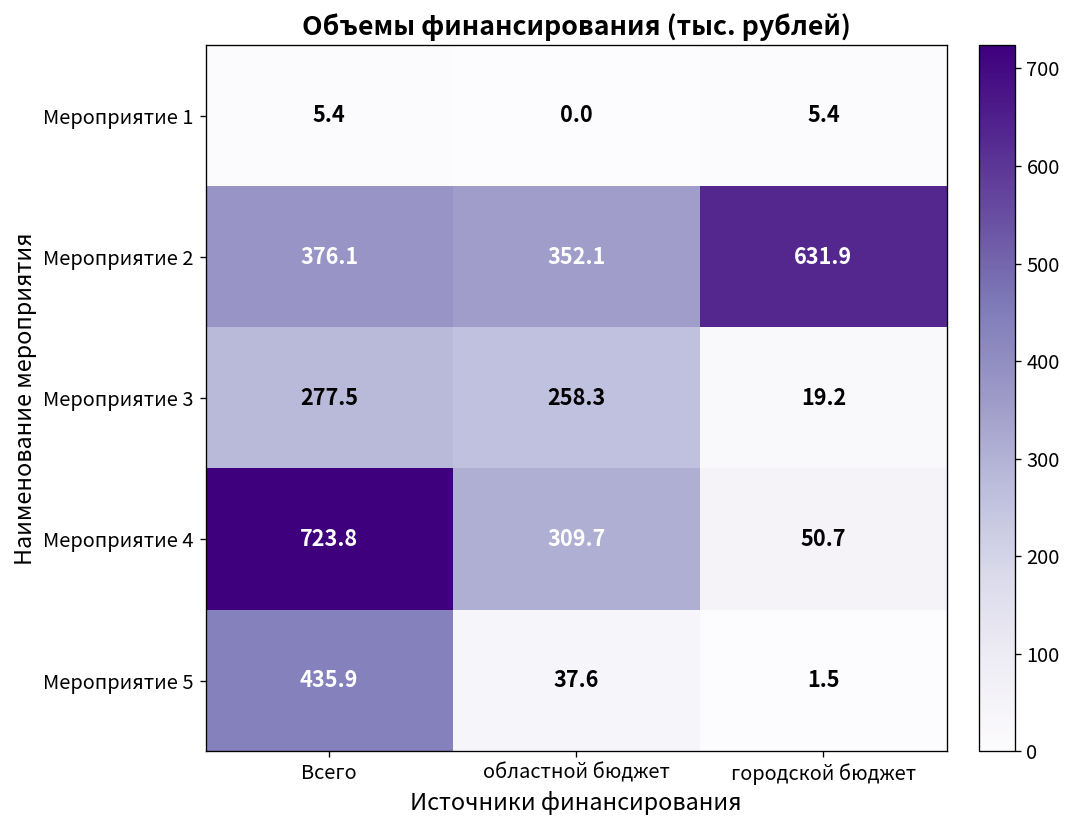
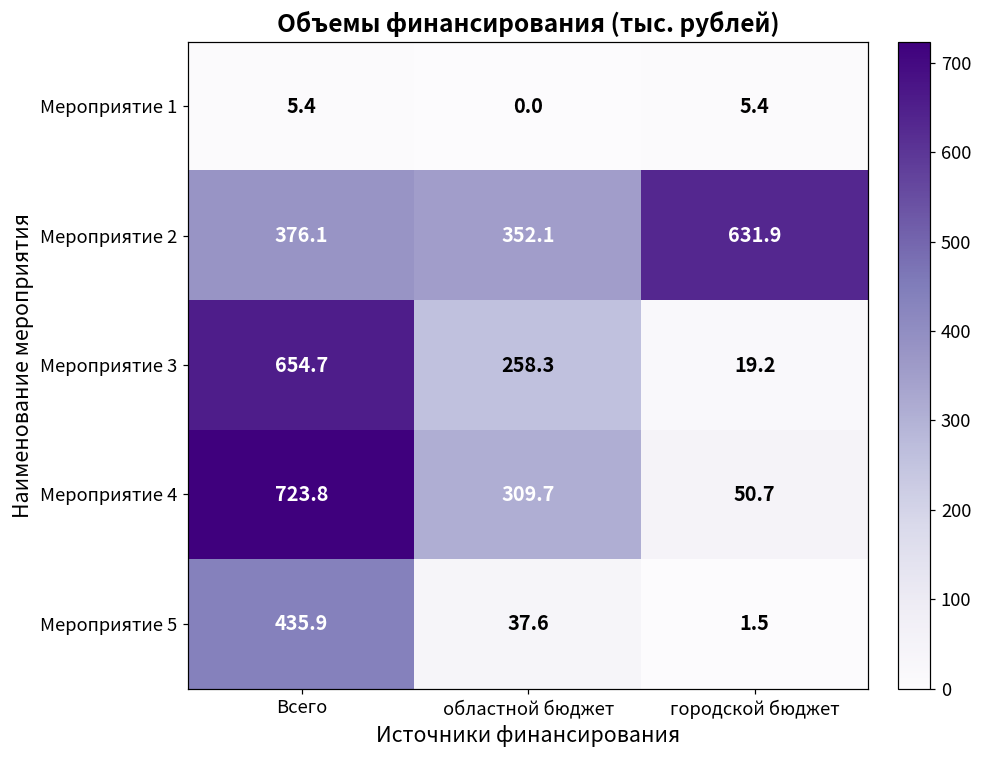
  {
    "Мероприятие 1": {
      "Всего": 5.4,
      "областной бюджет": 0.0,
      "городской бюджет": 5.4
    },
    "Мероприятие 2": {
      "Всего": 376.1,
      "областной бюджет": 352.1,
      "городской бюджет": 631.9
    },
    "Мероприятие 3": {
-     "Всего": 277.5,
+     "Всего": 654.7,
      "областной бюджет": 258.3,
      "городской бюджет": 19.2
    },
    "Мероприятие 4": {
      "Всего": 723.8,
      "областной бюджет": 309.7,
      "городской бюджет": 50.7
    },
    "Мероприятие 5": {
      "Всего": 435.9,
      "областной бюджет": 37.6,
      "городской бюджет": 1.5
    }
  }
